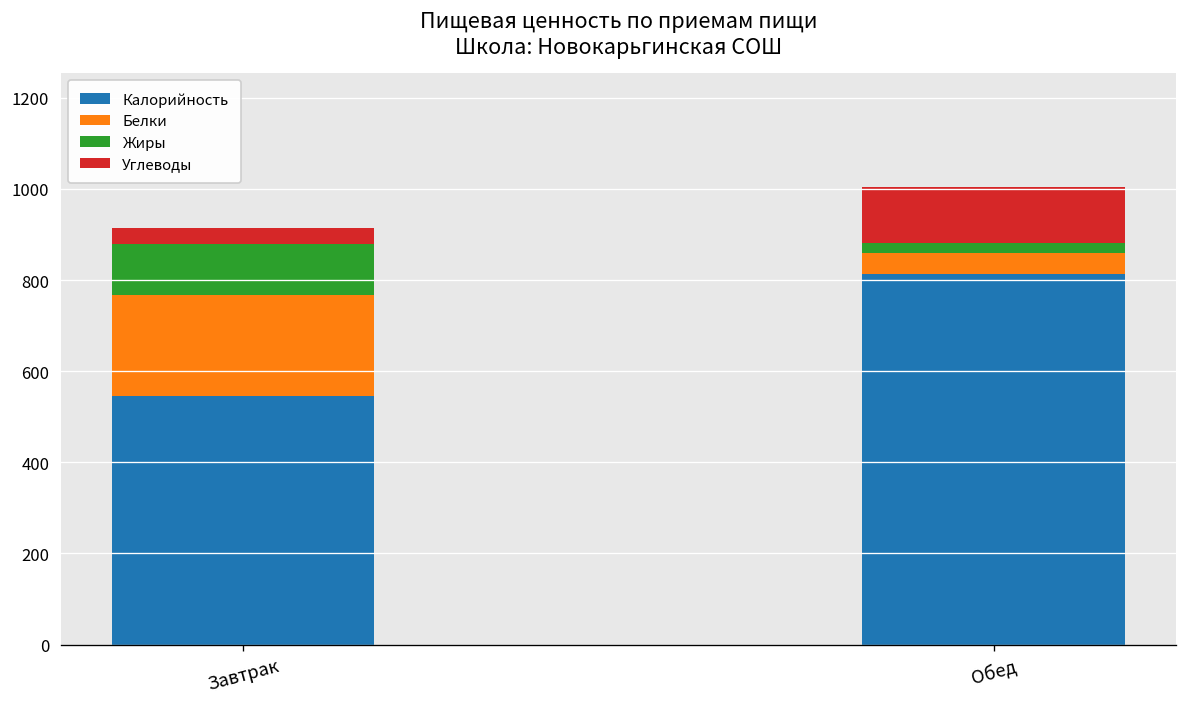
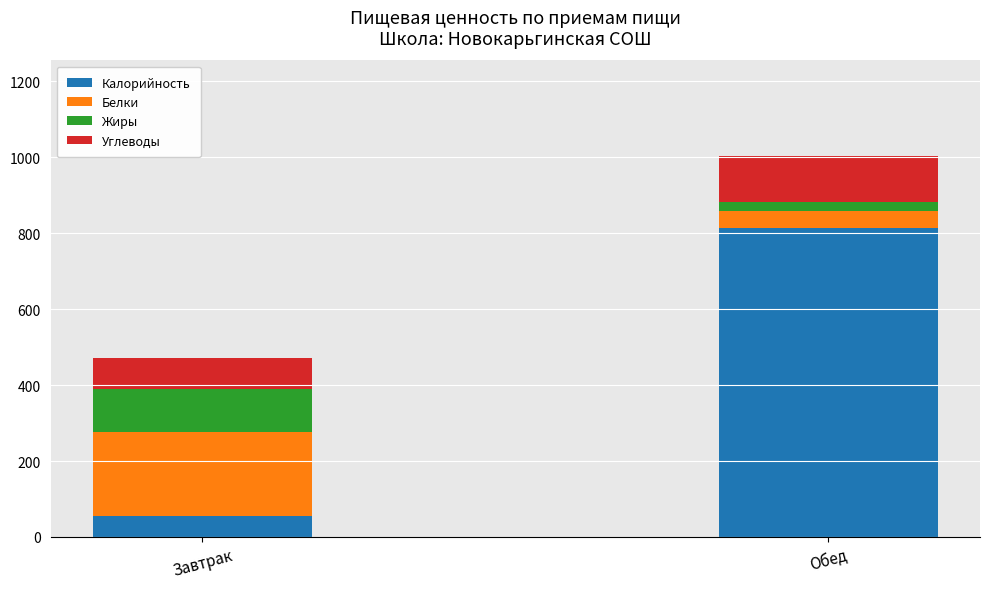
  {
    "Калорийность": {
-     "Завтрак": 550,
+     "Завтрак": 60,
      "Обед": 810
    },
    "Белки": {
      "Завтрак": 220,
      "Обед": 50
    },
    "Жиры": {
      "Завтрак": 110,
      "Обед": 20
    },
    "Углеводы": {
-     "Завтрак": 40,
+     "Завтрак": 80,
      "Обед": 120
    }
  }
